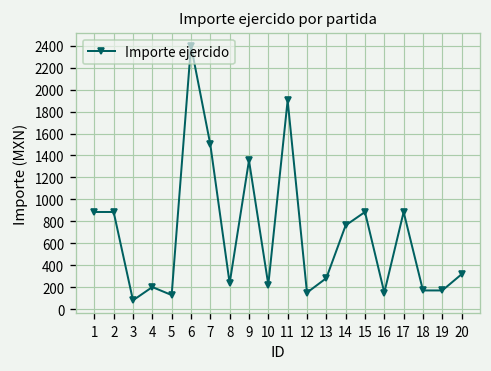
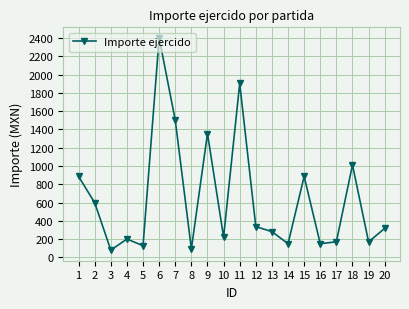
  {
    "1": 900,
-   "2": 900,
+   "2": 600,
    "3": 100,
    "4": 200,
    "5": 100,
    "7": 1500,
-   "8": 200,
+   "8": 100,
    "9": 1400,
    "10": 200,
    "11": 1900,
-   "12": 200,
+   "12": 300,
    "13": 300,
-   "14": 800,
+   "14": 200,
    "15": 900,
    "16": 200,
-   "17": 900,
-   "18": 200,
+   "17": 200,
+   "18": 1000,
    "19": 200,
    "20": 300
  }
